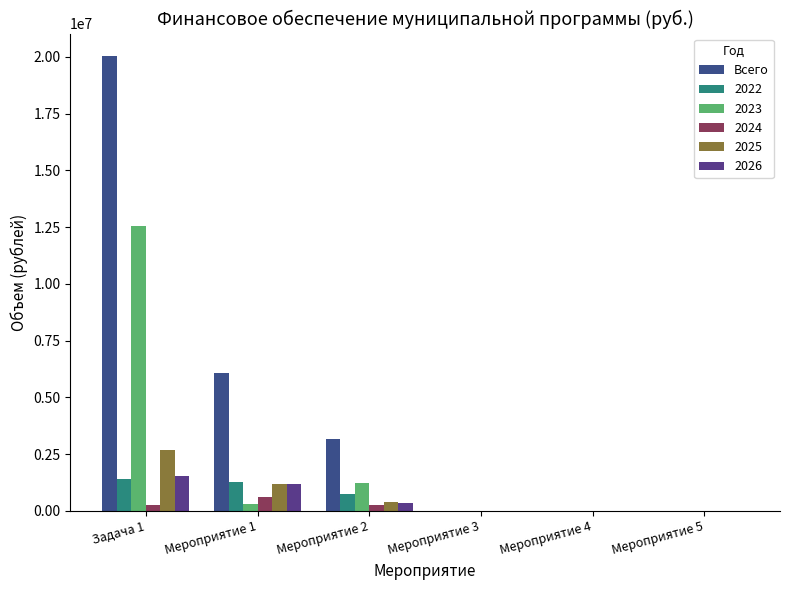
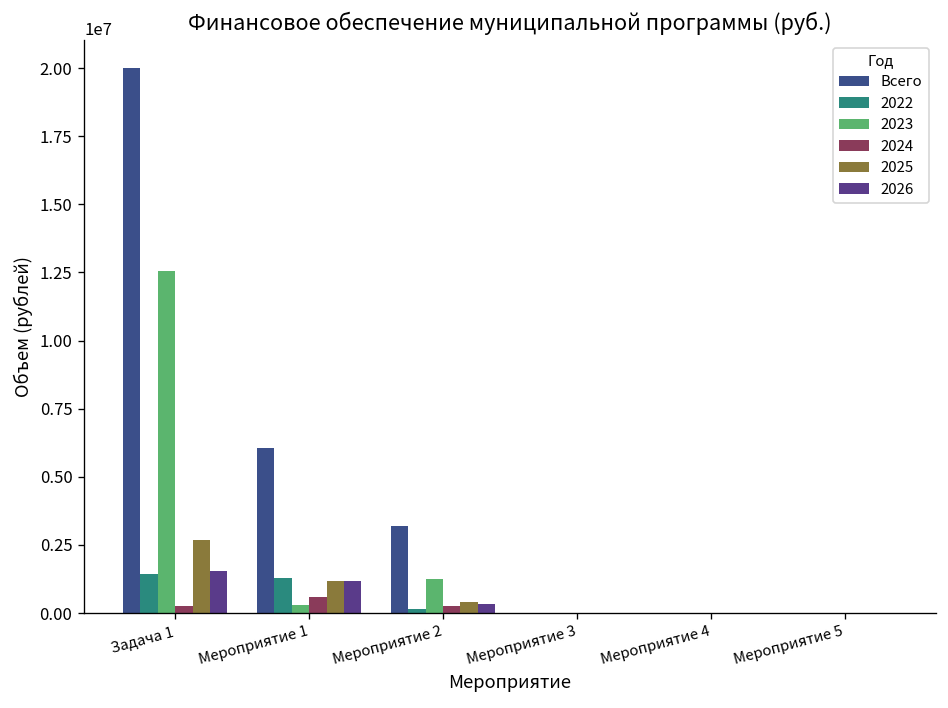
  {
    "2022": {
      "Задача 1": 1400000,
      "Мероприятие 1": 1300000,
-     "Мероприятие 2": 700000,
+     "Мероприятие 2": 100000,
      "Мероприятие 3": 0,
      "Мероприятие 4": 0,
      "Мероприятие 5": 0
    },
    "2023": {
      "Задача 1": 12500000,
      "Мероприятие 1": 300000,
      "Мероприятие 2": 1200000,
      "Мероприятие 3": 0,
      "Мероприятие 4": 0,
      "Мероприятие 5": 0
    },
    "2024": {
      "Задача 1": 200000,
      "Мероприятие 1": 600000,
      "Мероприятие 2": 300000,
      "Мероприятие 3": 0,
      "Мероприятие 4": 0,
      "Мероприятие 5": 0
    },
    "2025": {
      "Задача 1": 2700000,
      "Мероприятие 1": 1200000,
      "Мероприятие 2": 400000,
      "Мероприятие 3": 0,
      "Мероприятие 4": 0,
      "Мероприятие 5": 0
    }
  }
